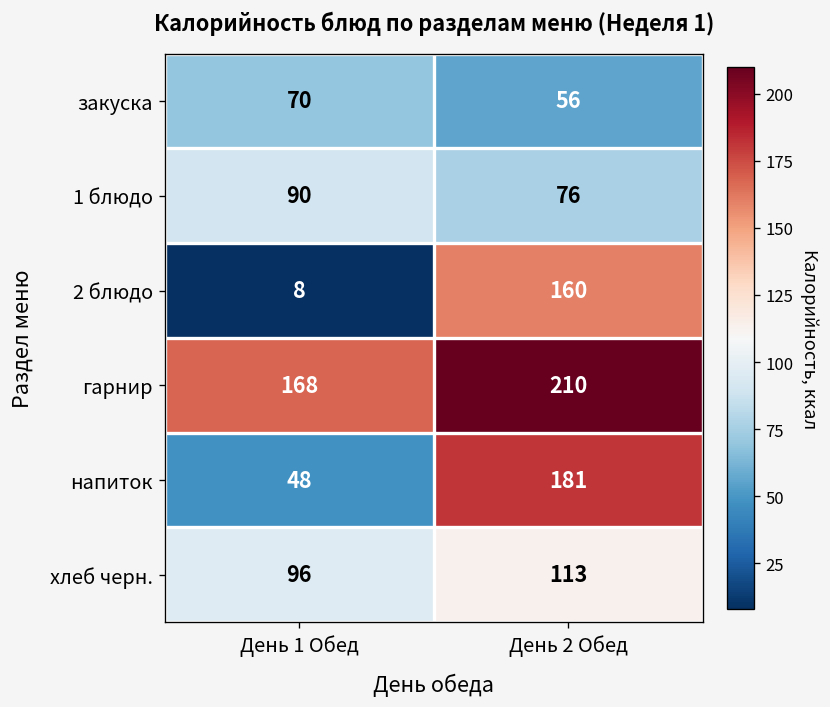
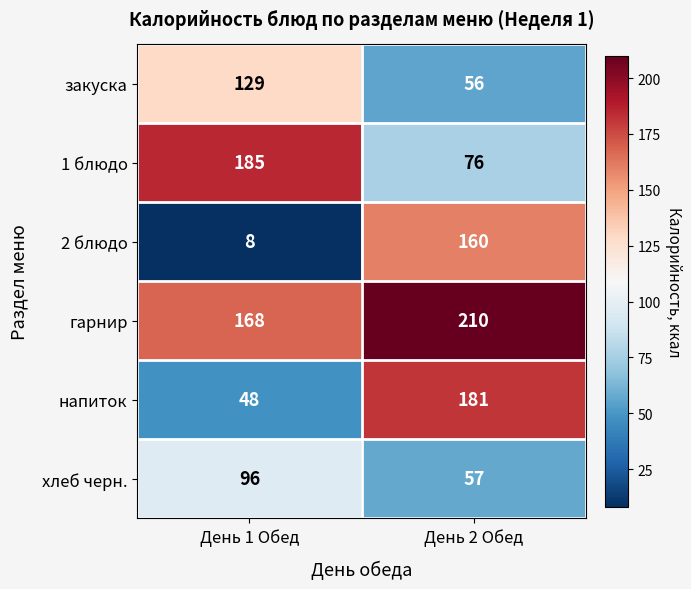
  {
    "закуска": {
-     "День 1 Обед": 70,
+     "День 1 Обед": 129,
      "День 2 Обед": 56
    },
    "1 блюдо": {
-     "День 1 Обед": 90,
+     "День 1 Обед": 185,
      "День 2 Обед": 76
    },
    "2 блюдо": {
      "День 1 Обед": 8,
      "День 2 Обед": 160
    },
    "гарнир": {
      "День 1 Обед": 168,
      "День 2 Обед": 210
    },
    "напиток": {
      "День 1 Обед": 48,
      "День 2 Обед": 181
    },
    "хлеб черн.": {
      "День 1 Обед": 96,
-     "День 2 Обед": 113
+     "День 2 Обед": 57
    }
  }
